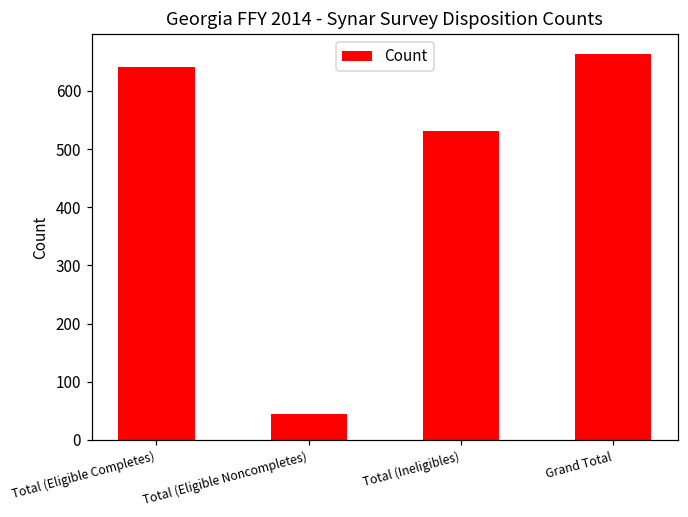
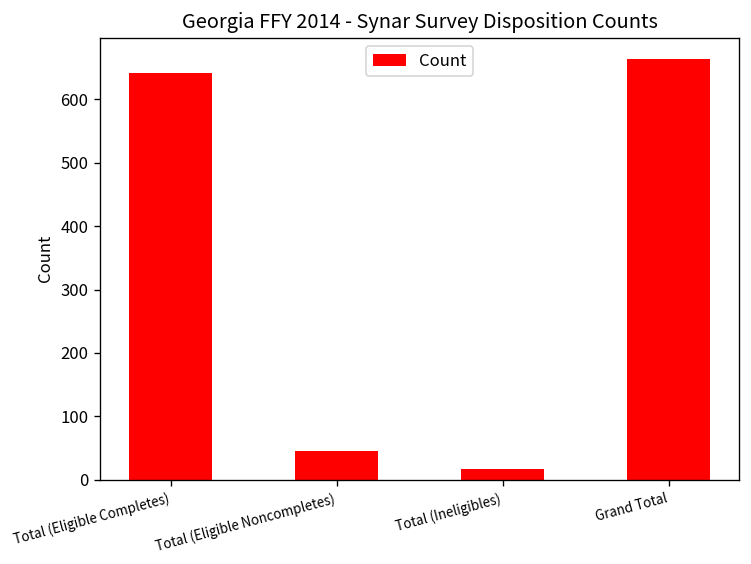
  {
    "Total (Eligible Completes)": 640,
    "Total (Eligible Noncompletes)": 50,
-   "Total (Ineligibles)": 530,
+   "Total (Ineligibles)": 20,
    "Grand Total": 660
  }
